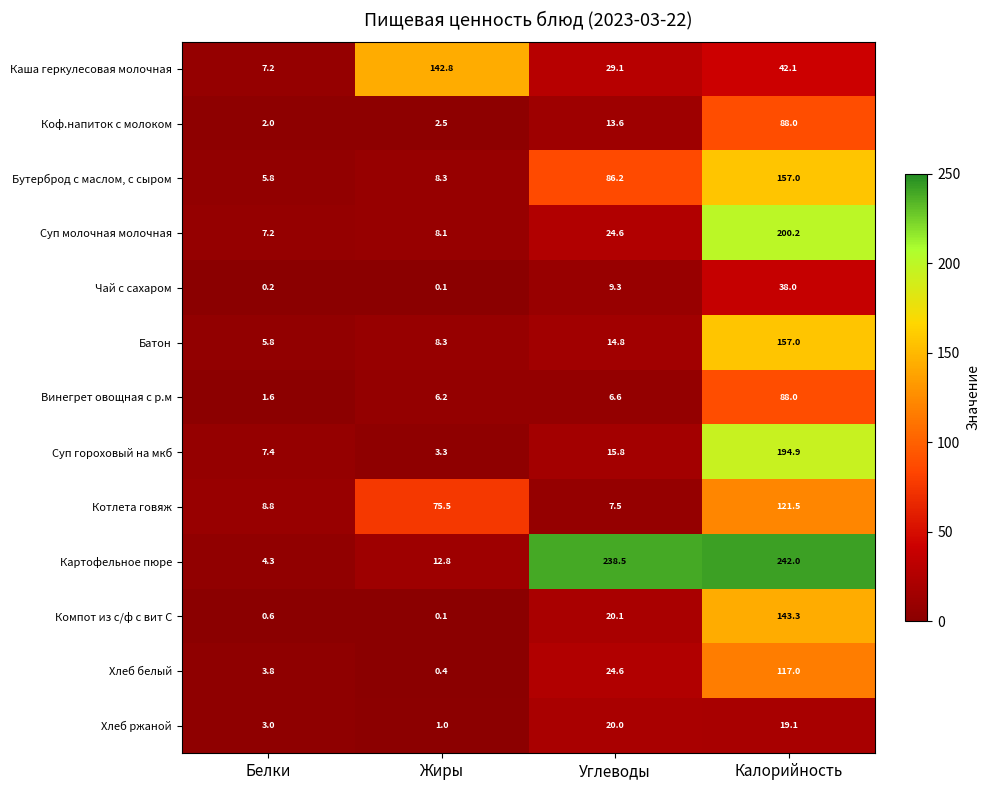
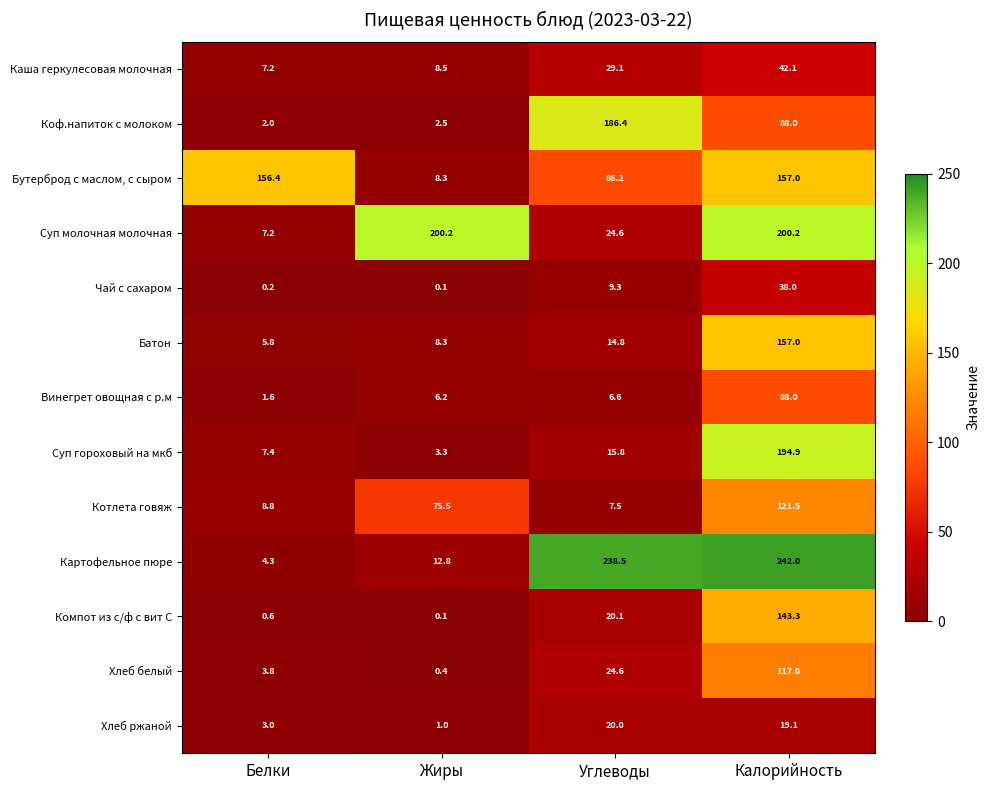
  {
    "Каша геркулесовая молочная": {
      "Белки": 7.2,
-     "Жиры": 142.8,
+     "Жиры": 8.5,
      "Углеводы": 29.1,
      "Калорийность": 42.1
    },
    "Коф.напиток с молоком": {
      "Белки": 2.0,
      "Жиры": 2.5,
-     "Углеводы": 13.6,
+     "Углеводы": 186.4,
      "Калорийность": 88.0
    },
    "Бутерброд с маслом, с сыром": {
-     "Белки": 5.8,
+     "Белки": 156.4,
      "Жиры": 8.3,
      "Углеводы": 86.2,
      "Калорийность": 157.0
    },
    "Суп молочная молочная": {
      "Белки": 7.2,
-     "Жиры": 8.1,
+     "Жиры": 200.2,
      "Углеводы": 24.6,
      "Калорийность": 200.2
    },
    "Чай с сахаром": {
      "Белки": 0.2,
      "Жиры": 0.1,
      "Углеводы": 9.3,
      "Калорийность": 38.0
    },
    "Батон": {
      "Белки": 5.8,
      "Жиры": 8.3,
      "Углеводы": 14.8,
      "Калорийность": 157.0
    },
    "Винегрет овощная с р.м": {
      "Белки": 1.6,
      "Жиры": 6.2,
      "Углеводы": 6.6,
      "Калорийность": 88.0
    },
    "Суп гороховый на мкб": {
      "Белки": 7.4,
      "Жиры": 3.3,
      "Углеводы": 15.8,
      "Калорийность": 194.9
    },
    "Котлета говяж": {
      "Белки": 8.8,
      "Жиры": 75.5,
      "Углеводы": 7.5,
      "Калорийность": 121.5
    },
    "Картофельное пюре": {
      "Белки": 4.3,
      "Жиры": 12.8,
      "Углеводы": 238.5,
      "Калорийность": 242.0
    },
    "Компот из с/ф с вит С": {
      "Белки": 0.6,
      "Жиры": 0.1,
      "Углеводы": 20.1,
      "Калорийность": 143.3
    },
    "Хлеб белый": {
      "Белки": 3.8,
      "Жиры": 0.4,
      "Углеводы": 24.6,
      "Калорийность": 117.0
    },
    "Хлеб ржаной": {
      "Белки": 3.0,
      "Жиры": 1.0,
      "Углеводы": 20.0,
      "Калорийность": 19.1
    }
  }
